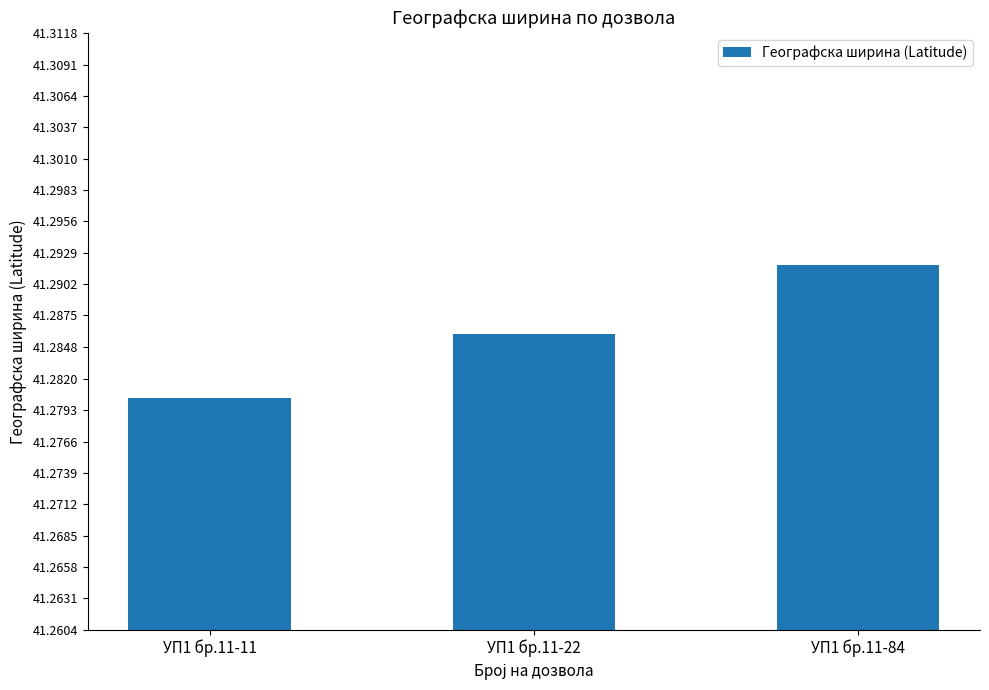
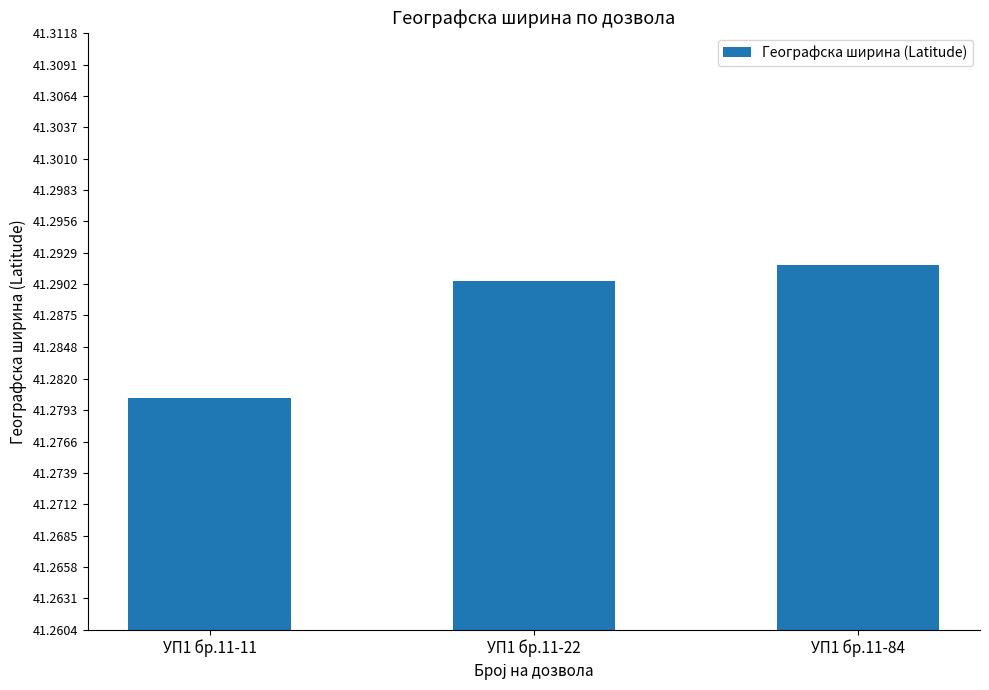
  {
    "УП1 бр.11-11": 41.2804,
-   "УП1 бр.11-22": 41.2859,
+   "УП1 бр.11-22": 41.2905,
    "УП1 бр.11-84": 41.2918
  }
